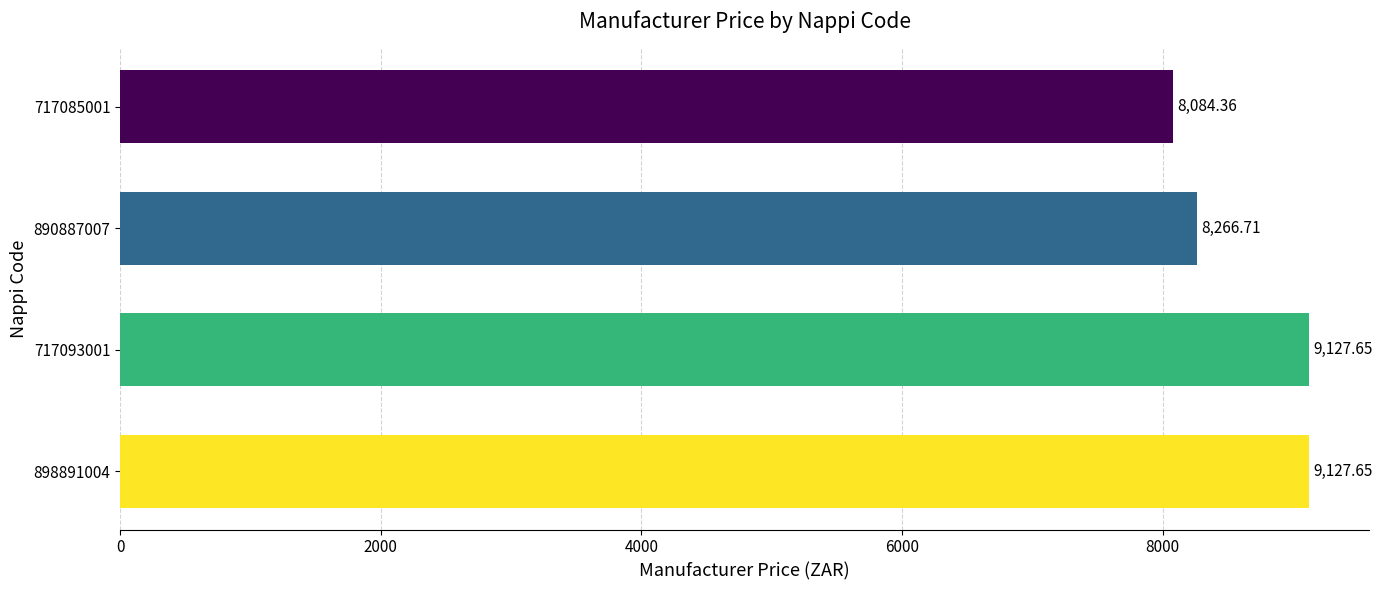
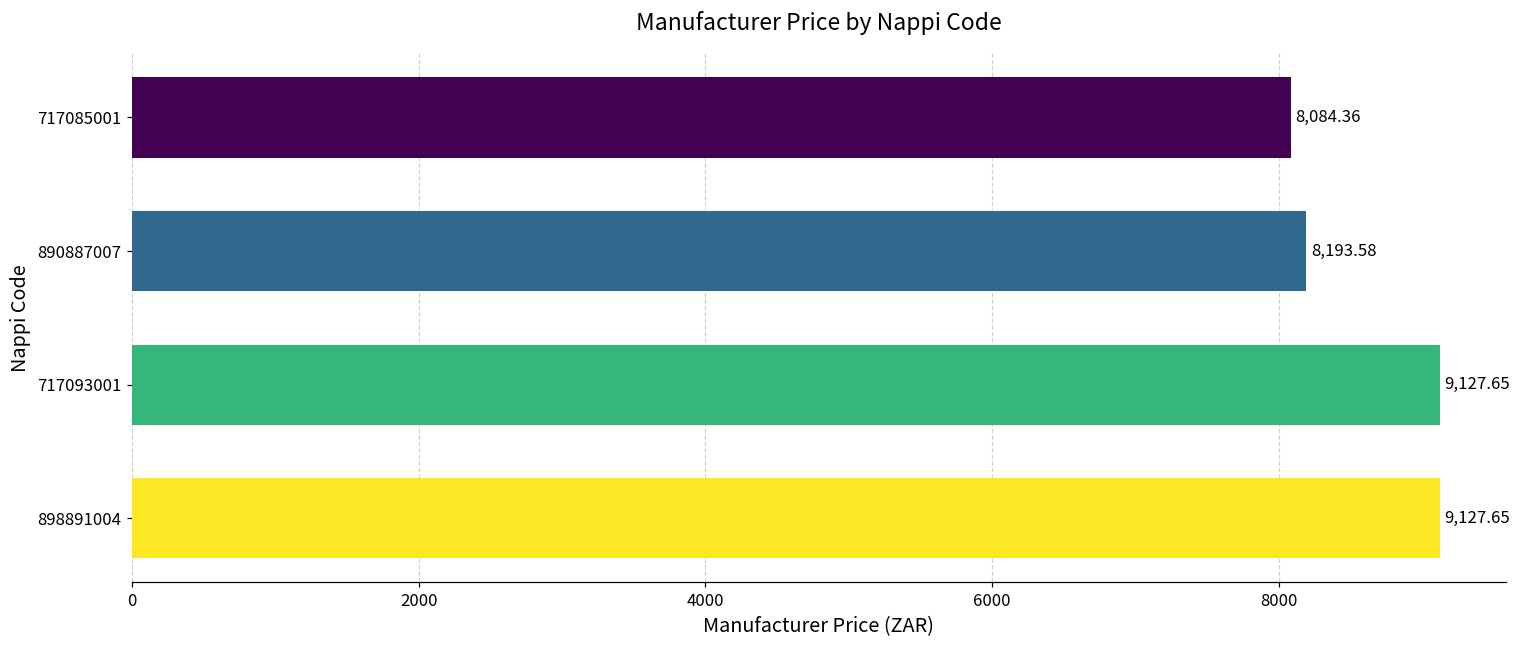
  {
    "717085001": "8,084.36",
-   "890887007": "8,266.71",
+   "890887007": "8,193.58",
    "717093001": "9,127.65",
    "898891004": "9,127.65"
  }
